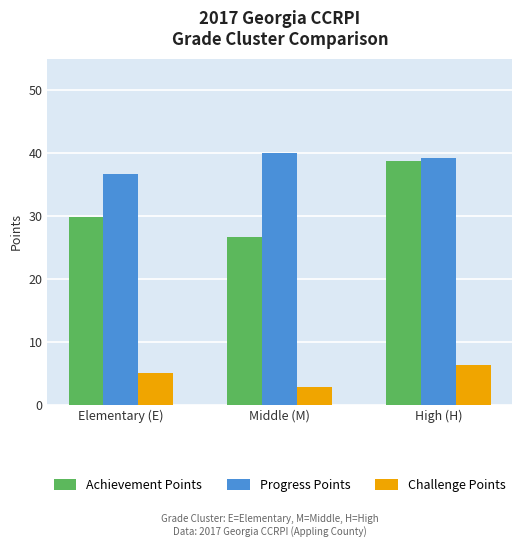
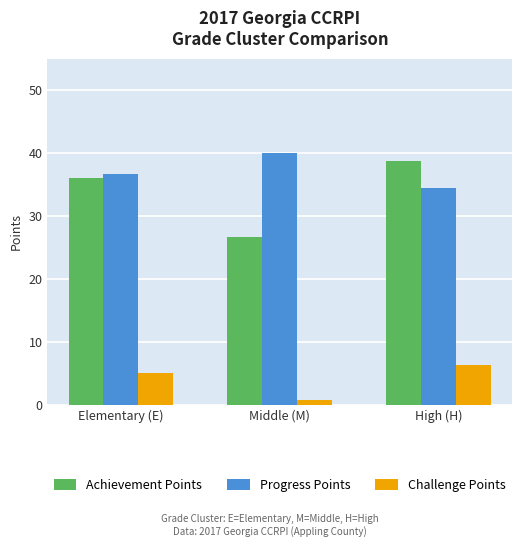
  {
    "Achievement Points": {
-     "Elementary (E)": 30,
+     "Elementary (E)": 36,
      "Middle (M)": 27,
      "High (H)": 39
    },
    "Progress Points": {
      "Elementary (E)": 37,
      "Middle (M)": 40,
-     "High (H)": 39
+     "High (H)": 35
    },
    "Challenge Points": {
      "Elementary (E)": 5,
-     "Middle (M)": 3,
+     "Middle (M)": 1,
      "High (H)": 6
    }
  }
